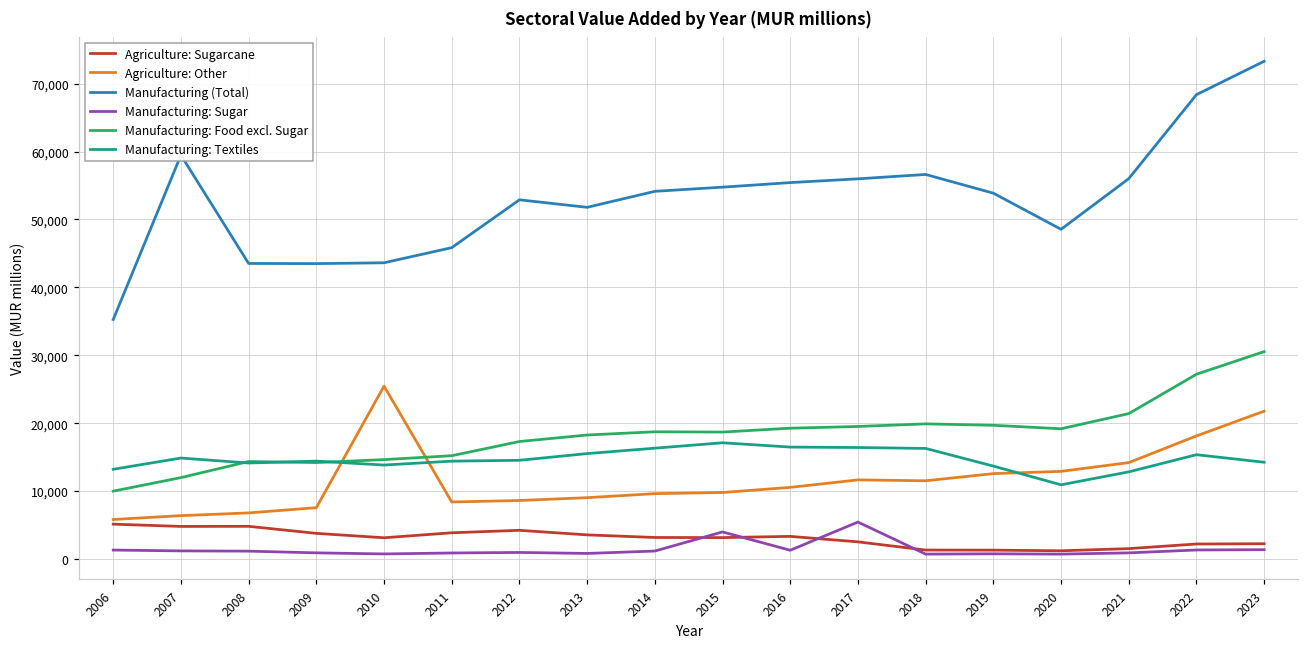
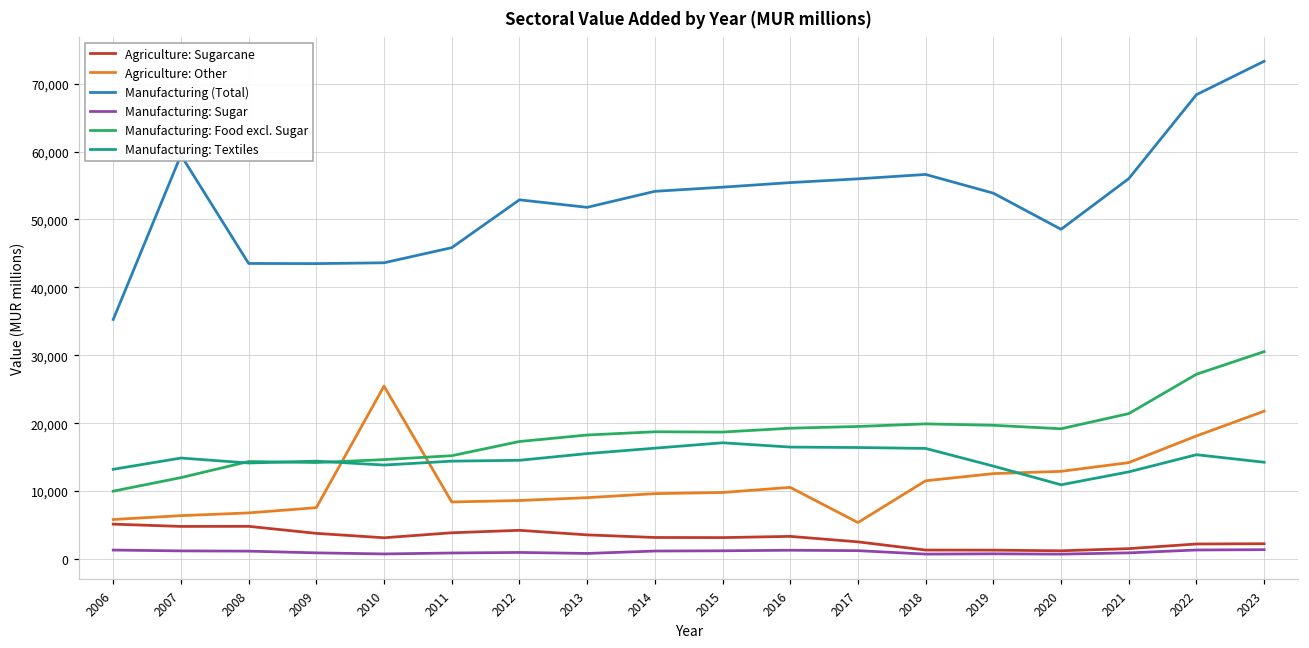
  {
    "Agriculture: Sugarcane": {
      "2006": "5,000",
      "2007": "5,000",
      "2008": "5,000",
      "2009": "4,000",
      "2010": "3,000",
      "2011": "4,000",
      "2012": "4,000",
      "2013": "4,000",
      "2014": "3,000",
      "2015": "3,000",
      "2016": "3,000",
      "2017": "3,000",
      "2018": "1,000",
      "2019": "1,000",
      "2020": "1,000",
      "2021": "2,000",
      "2022": "2,000",
      "2023": "2,000"
    },
    "Agriculture: Other": {
      "2006": "6,000",
      "2007": "6,000",
      "2008": "7,000",
      "2009": "8,000",
      "2010": "25,000",
      "2011": "8,000",
      "2012": "9,000",
      "2013": "9,000",
      "2014": "10,000",
      "2015": "10,000",
      "2016": "11,000",
-     "2017": "12,000",
+     "2017": "5,000",
      "2018": "12,000",
      "2019": "13,000",
      "2020": "13,000",
      "2021": "14,000",
      "2022": "18,000",
      "2023": "22,000"
    },
    "Manufacturing (Total)": {
      "2006": "35,000",
      "2007": "59,000",
      "2008": "44,000",
      "2009": "43,000",
      "2010": "44,000",
      "2011": "46,000",
      "2012": "53,000",
      "2013": "52,000",
      "2014": "54,000",
      "2015": "55,000",
      "2016": "55,000",
      "2017": "56,000",
      "2018": "57,000",
      "2019": "54,000",
      "2020": "49,000",
      "2021": "56,000",
      "2022": "68,000",
      "2023": "73,000"
    },
    "Manufacturing: Sugar": {
      "2006": "1,000",
      "2007": "1,000",
      "2008": "1,000",
      "2009": "1,000",
      "2010": "1,000",
      "2011": "1,000",
      "2012": "1,000",
      "2013": "1,000",
      "2014": "1,000",
-     "2015": "4,000",
+     "2015": "1,000",
      "2016": "1,000",
-     "2017": "5,000",
+     "2017": "1,000",
      "2018": "1,000",
      "2019": "1,000",
      "2020": "1,000",
      "2021": "1,000",
      "2022": "1,000",
      "2023": "1,000"
    }
  }
